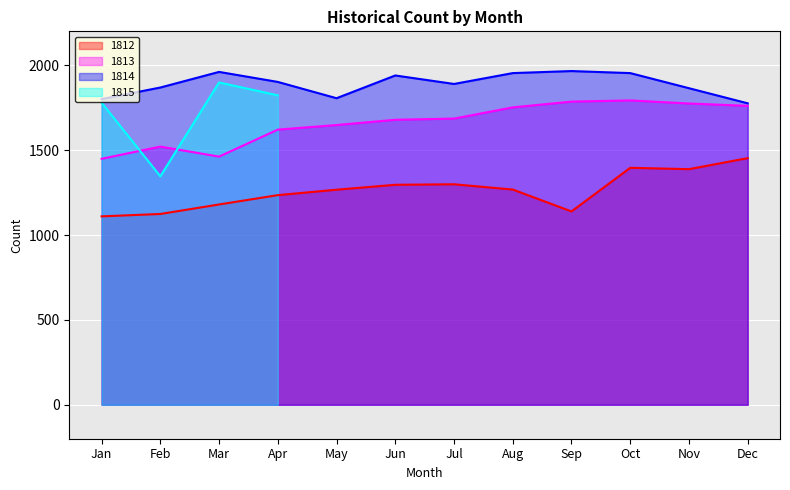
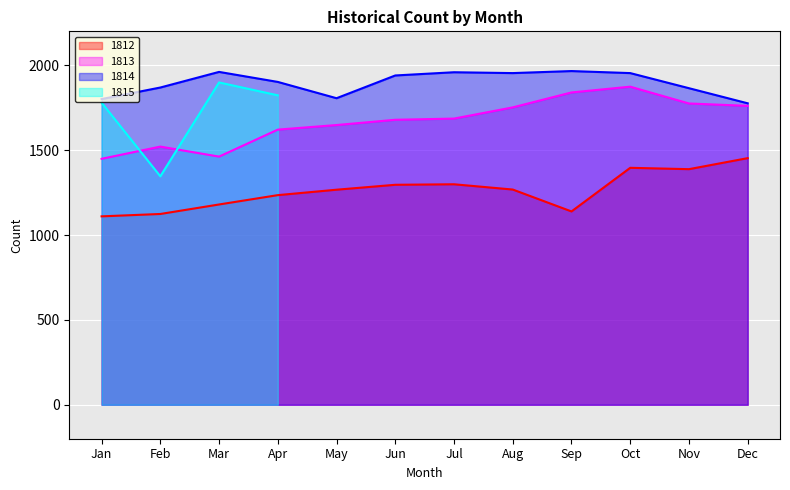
  {
    "1812": {
      "Jan": 1110,
      "Feb": 1120,
      "Mar": 1180,
      "Apr": 1240,
      "May": 1270,
      "Jun": 1300,
      "Jul": 1300,
      "Aug": 1270,
      "Sep": 1140,
      "Oct": 1400,
      "Nov": 1390,
      "Dec": 1450
    },
    "1813": {
      "Jan": 1450,
      "Feb": 1520,
      "Mar": 1460,
      "Apr": 1620,
      "May": 1650,
      "Jun": 1680,
      "Jul": 1690,
      "Aug": 1750,
-     "Sep": 1790,
-     "Oct": 1790,
+     "Sep": 1840,
+     "Oct": 1870,
      "Nov": 1780,
      "Dec": 1760
    },
    "1814": {
      "Feb": 1870,
      "Mar": 1960,
      "Apr": 1900,
      "May": 1810,
      "Jun": 1940,
-     "Jul": 1890,
+     "Jul": 1960,
      "Aug": 1950,
      "Sep": 1970,
      "Oct": 1950,
      "Nov": 1870,
      "Dec": 1780
    },
    "1815": {
      "Jan": 1780,
      "Feb": 1350,
      "Mar": 1900,
      "Apr": 1820
    }
  }
